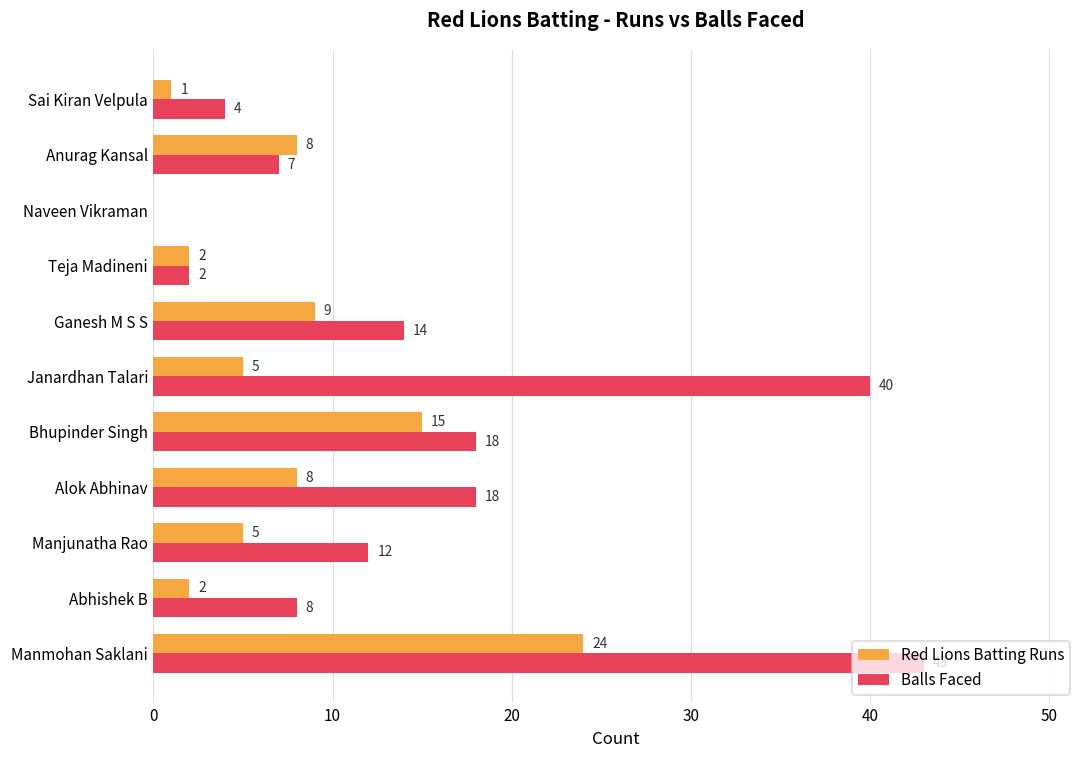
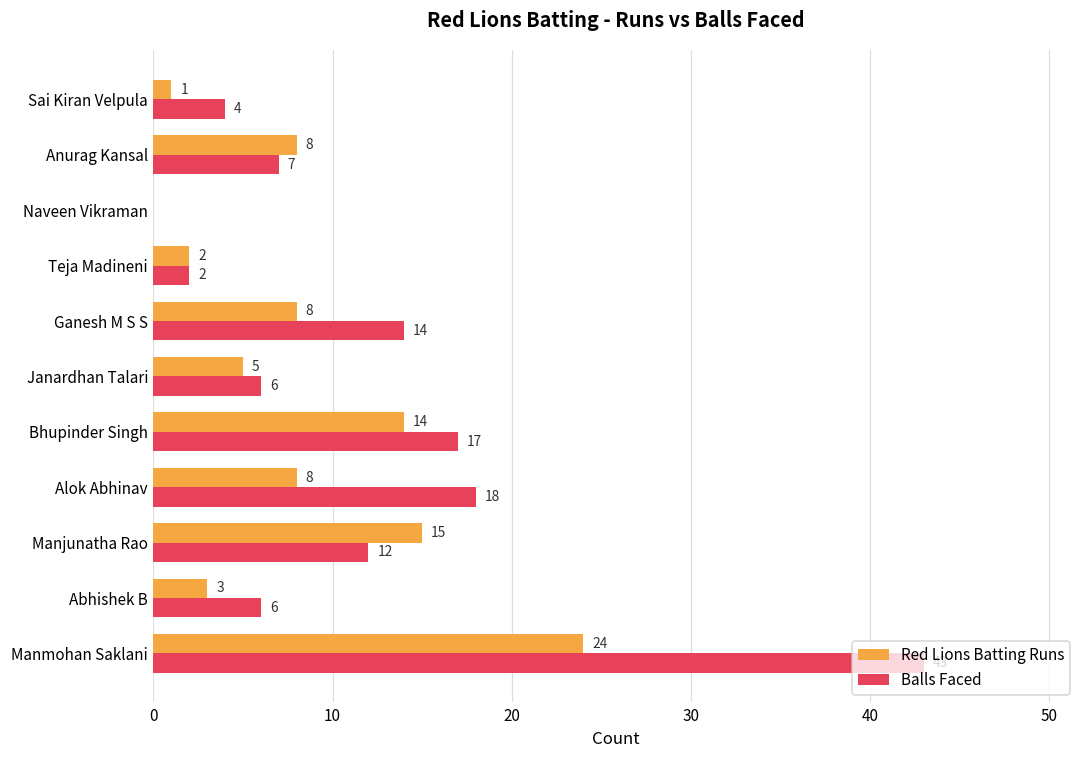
  {
    "Red Lions Batting Runs": {
      "Sai Kiran Velpula": 1,
      "Anurag Kansal": 8,
      "Teja Madineni": 2,
-     "Ganesh M S S": 9,
+     "Ganesh M S S": 8,
      "Janardhan Talari": 5,
-     "Bhupinder Singh": 15,
+     "Bhupinder Singh": 14,
      "Alok Abhinav": 8,
-     "Manjunatha Rao": 5,
-     "Abhishek B": 2,
+     "Manjunatha Rao": 15,
+     "Abhishek B": 3,
      "Manmohan Saklani": 24
    },
    "Balls Faced": {
      "Sai Kiran Velpula": 4,
      "Anurag Kansal": 7,
      "Teja Madineni": 2,
      "Ganesh M S S": 14,
-     "Janardhan Talari": 40,
-     "Bhupinder Singh": 18,
+     "Janardhan Talari": 6,
+     "Bhupinder Singh": 17,
      "Alok Abhinav": 18,
      "Manjunatha Rao": 12,
-     "Abhishek B": 8
+     "Abhishek B": 6
    }
  }
